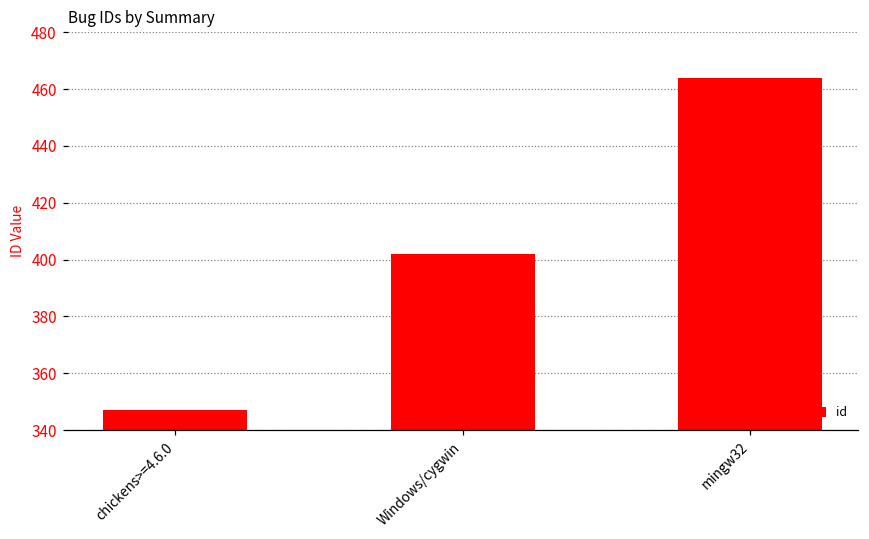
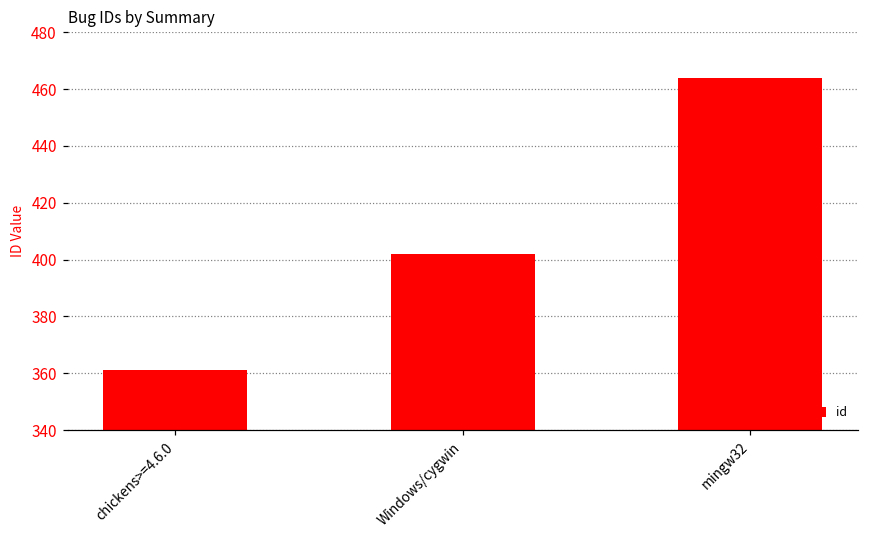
  {
-   "chickens>=4.6.0": 347,
+   "chickens>=4.6.0": 361,
    "Windows/cygwin": 402,
    "mingw32": 464
  }
